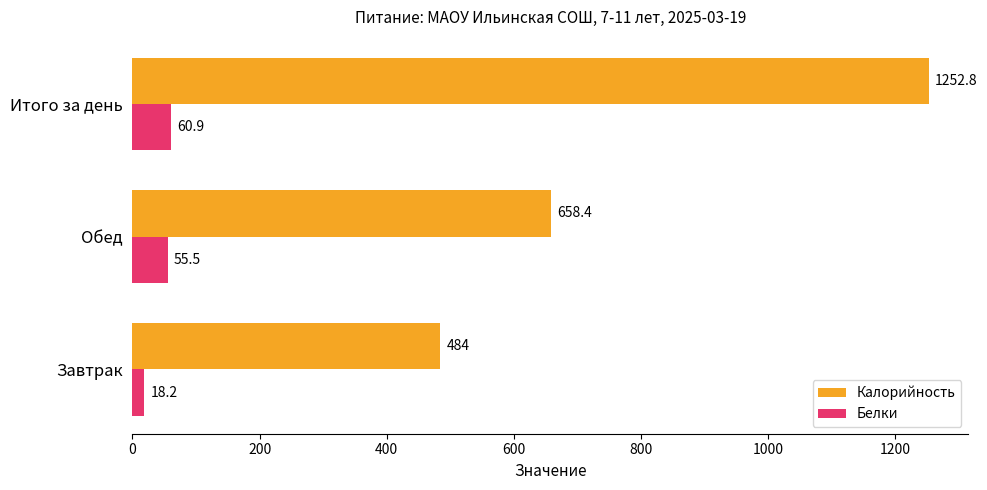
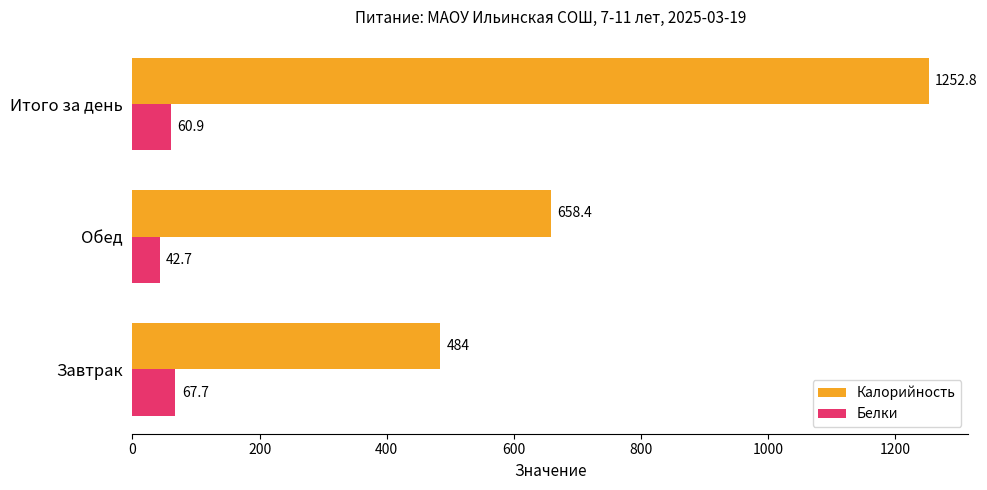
  {
    "Калорийность": {
      "Итого за день": 1252.8,
      "Обед": 658.4,
      "Завтрак": 484
    },
    "Белки": {
      "Итого за день": 60.9,
-     "Обед": 55.5,
-     "Завтрак": 18.2
+     "Обед": 42.7,
+     "Завтрак": 67.7
    }
  }
